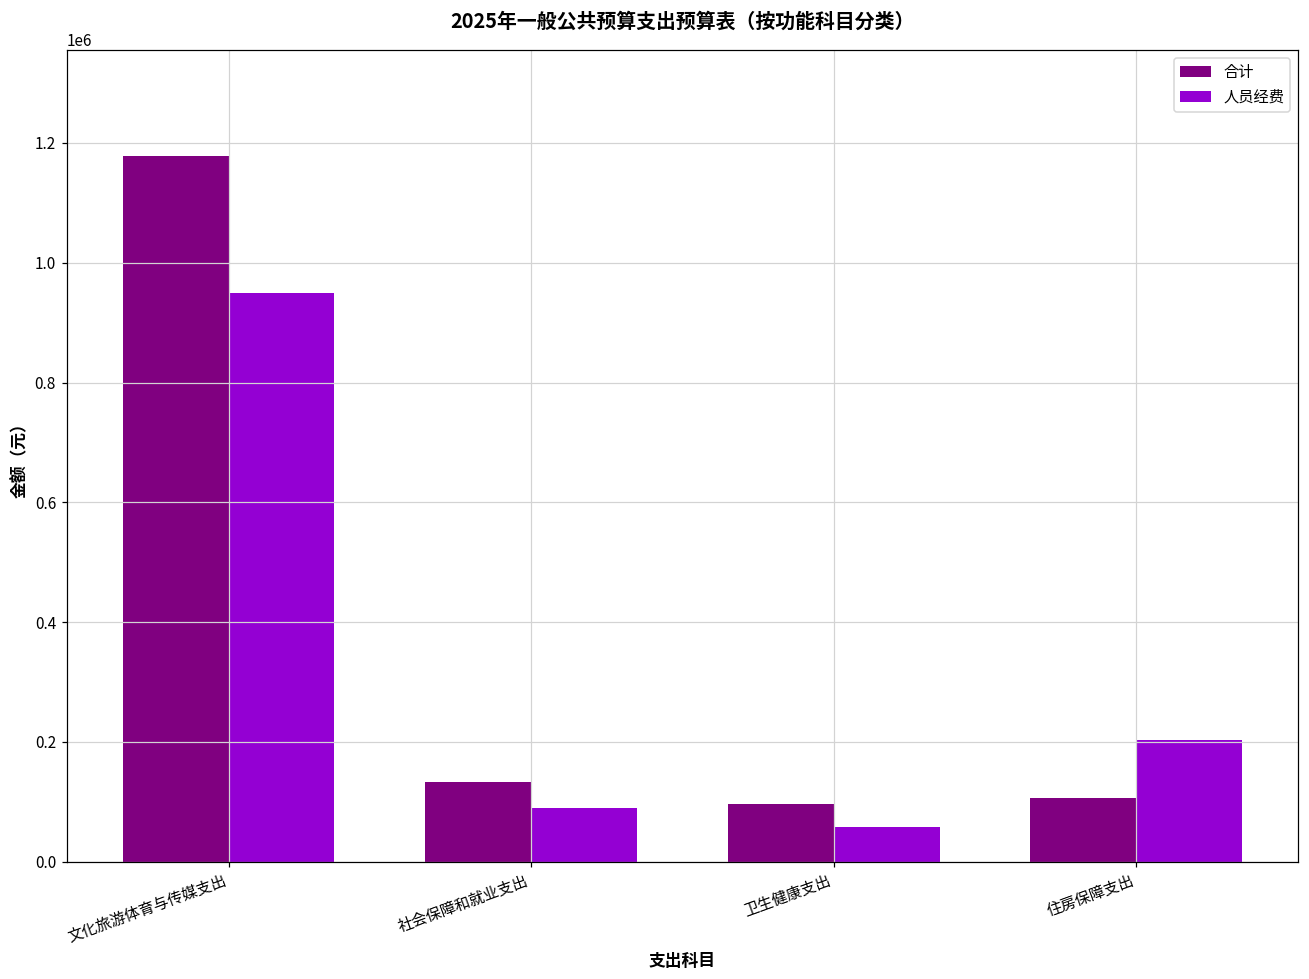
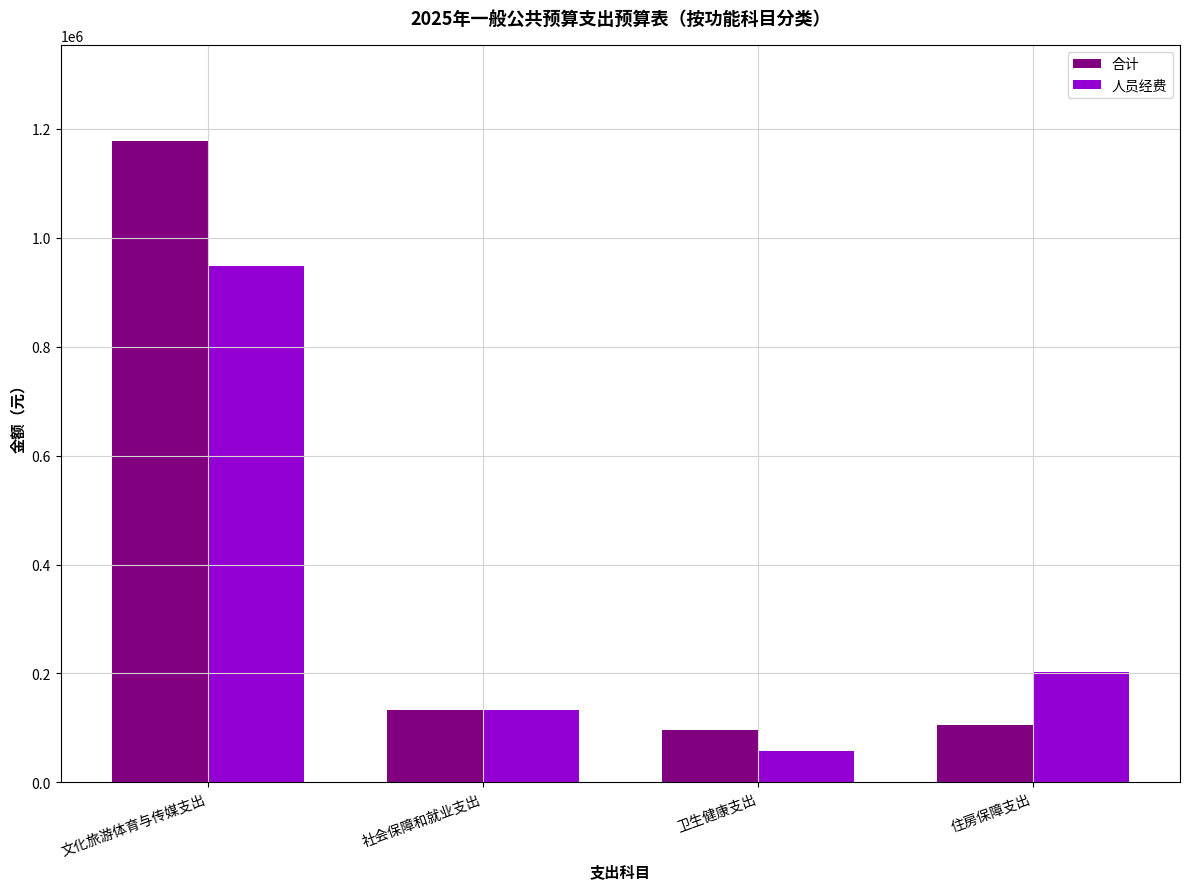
  {
    "合计": {
      "文化旅游体育与传媒支出": 1180000,
      "社会保障和就业支出": 130000,
      "卫生健康支出": 100000,
      "住房保障支出": 110000
    },
    "人员经费": {
      "文化旅游体育与传媒支出": 950000,
-     "社会保障和就业支出": 90000,
+     "社会保障和就业支出": 130000,
      "卫生健康支出": 60000,
      "住房保障支出": 200000
    }
  }
